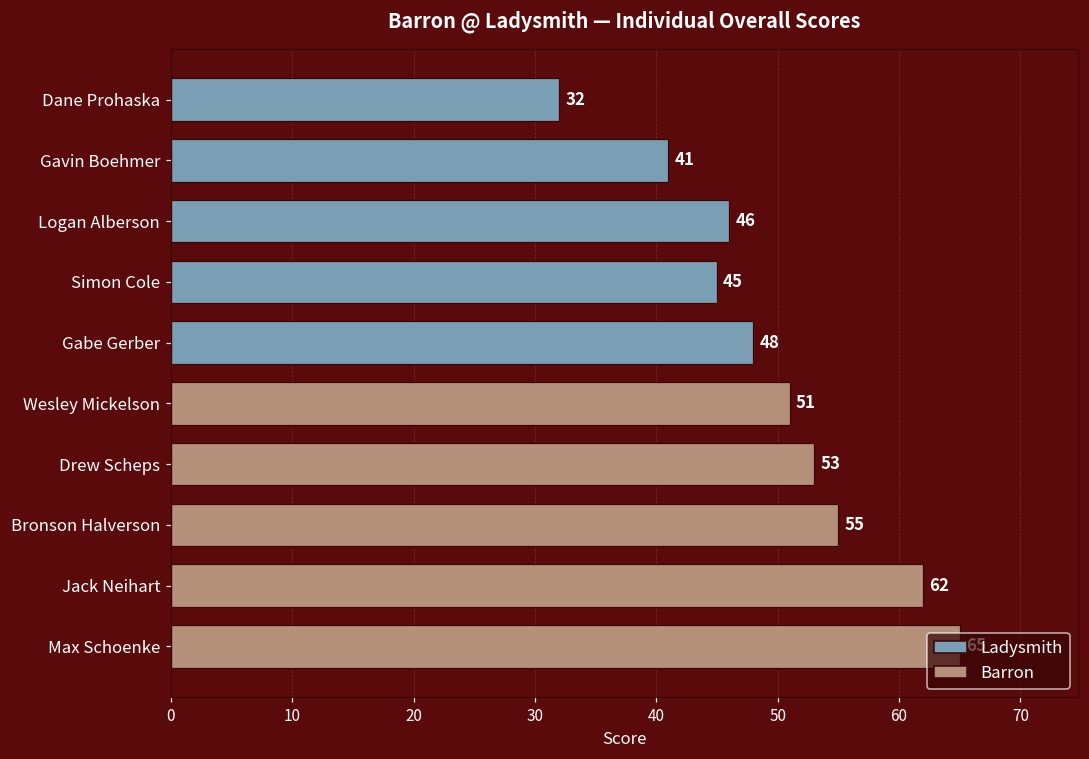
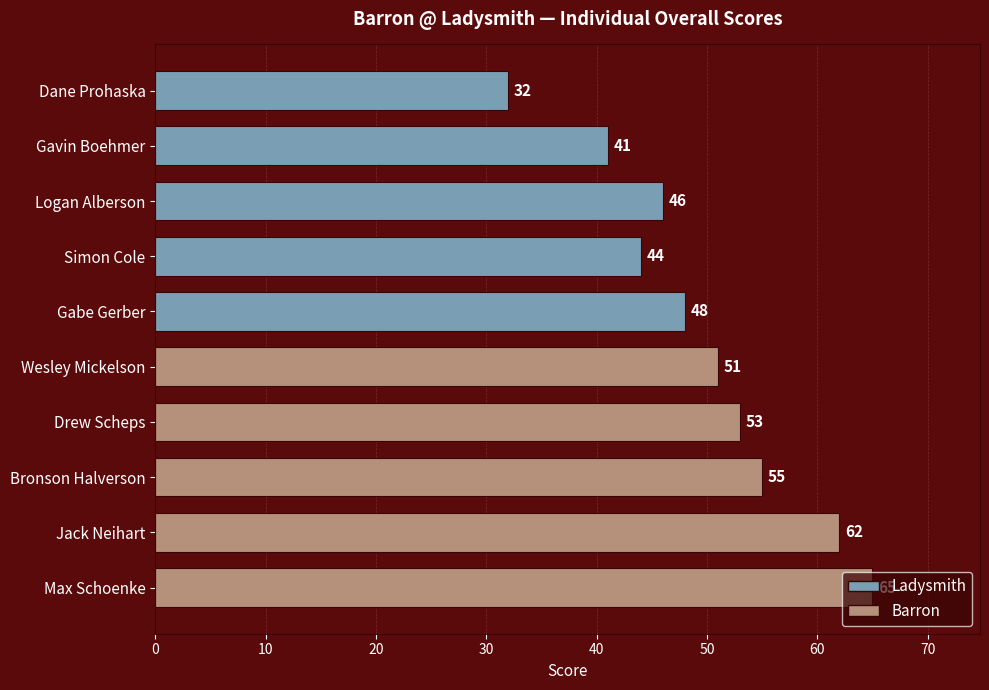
  {
    "Dane Prohaska": 32,
    "Gavin Boehmer": 41,
    "Logan Alberson": 46,
-   "Simon Cole": 45,
+   "Simon Cole": 44,
    "Gabe Gerber": 48,
    "Wesley Mickelson": 51,
    "Drew Scheps": 53,
    "Bronson Halverson": 55,
    "Jack Neihart": 62
  }
